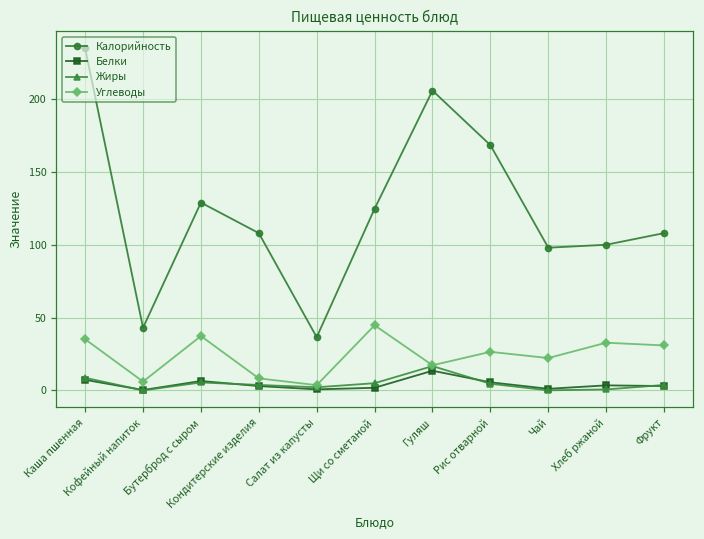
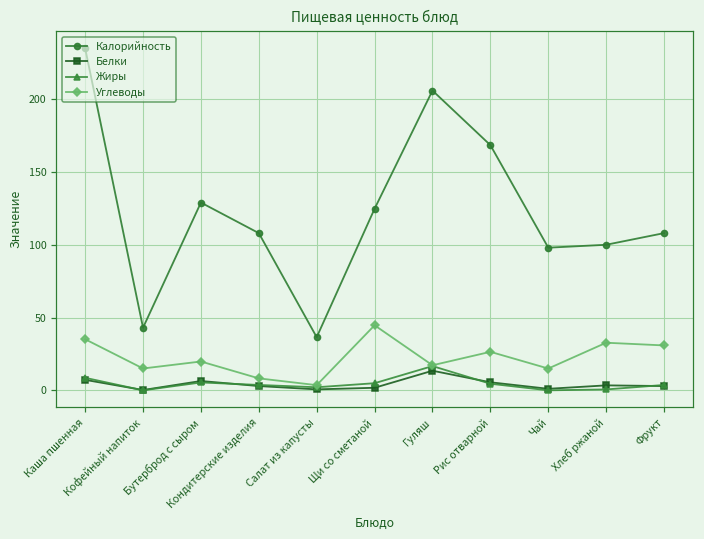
  {
    "Углеводы": {
      "Каша пшенная": 35,
-     "Кофейный напиток": 6,
-     "Бутерброд с сыром": 37,
+     "Кофейный напиток": 15,
+     "Бутерброд с сыром": 20,
      "Кондитерские изделия": 8,
      "Щи со сметаной": 45,
      "Рис отварной": 26,
-     "Чай": 22,
+     "Чай": 15,
      "Хлеб ржаной": 33,
      "Фрукт": 31
    }
  }
